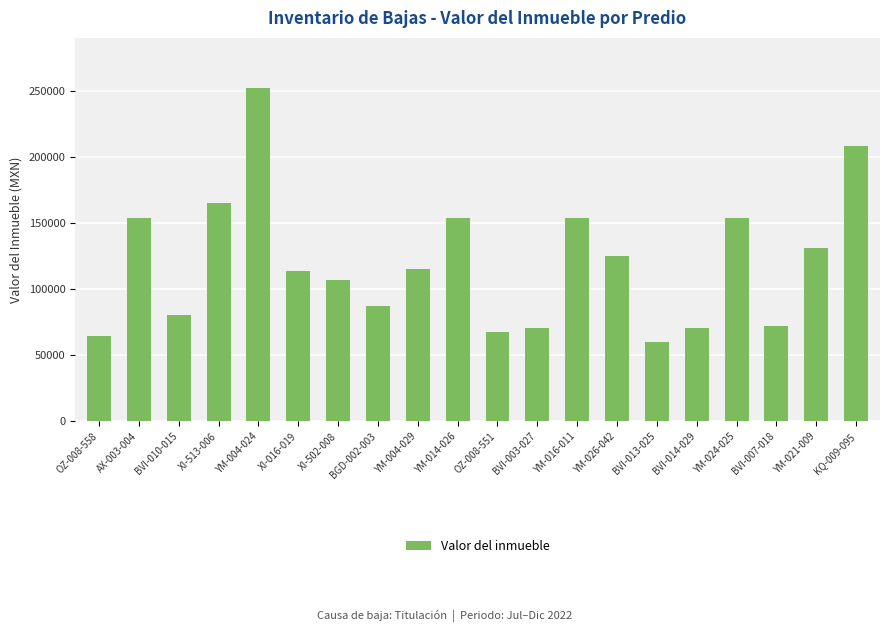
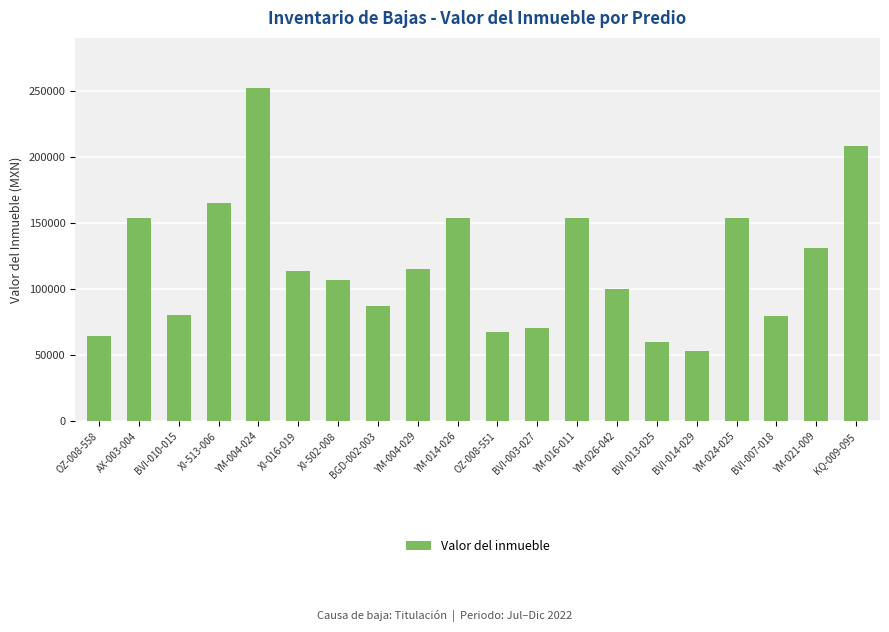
  {
    "OZ-008-558": 65000,
    "AX-003-004": 154000,
    "BVI-010-015": 80000,
    "XI-513-006": 165000,
    "YM-004-024": 252000,
    "XI-016-019": 114000,
    "XI-502-008": 107000,
    "BGD-002-003": 88000,
    "YM-004-029": 115000,
    "YM-014-026": 154000,
    "OZ-008-551": 68000,
    "BVI-003-027": 71000,
    "YM-016-011": 154000,
-   "YM-026-042": 125000,
+   "YM-026-042": 100000,
    "BVI-013-025": 60000,
-   "BVI-014-029": 71000,
+   "BVI-014-029": 53000,
    "YM-024-025": 154000,
-   "BVI-007-018": 72000,
+   "BVI-007-018": 80000,
    "YM-021-009": 131000,
    "KQ-009-095": 208000
  }
